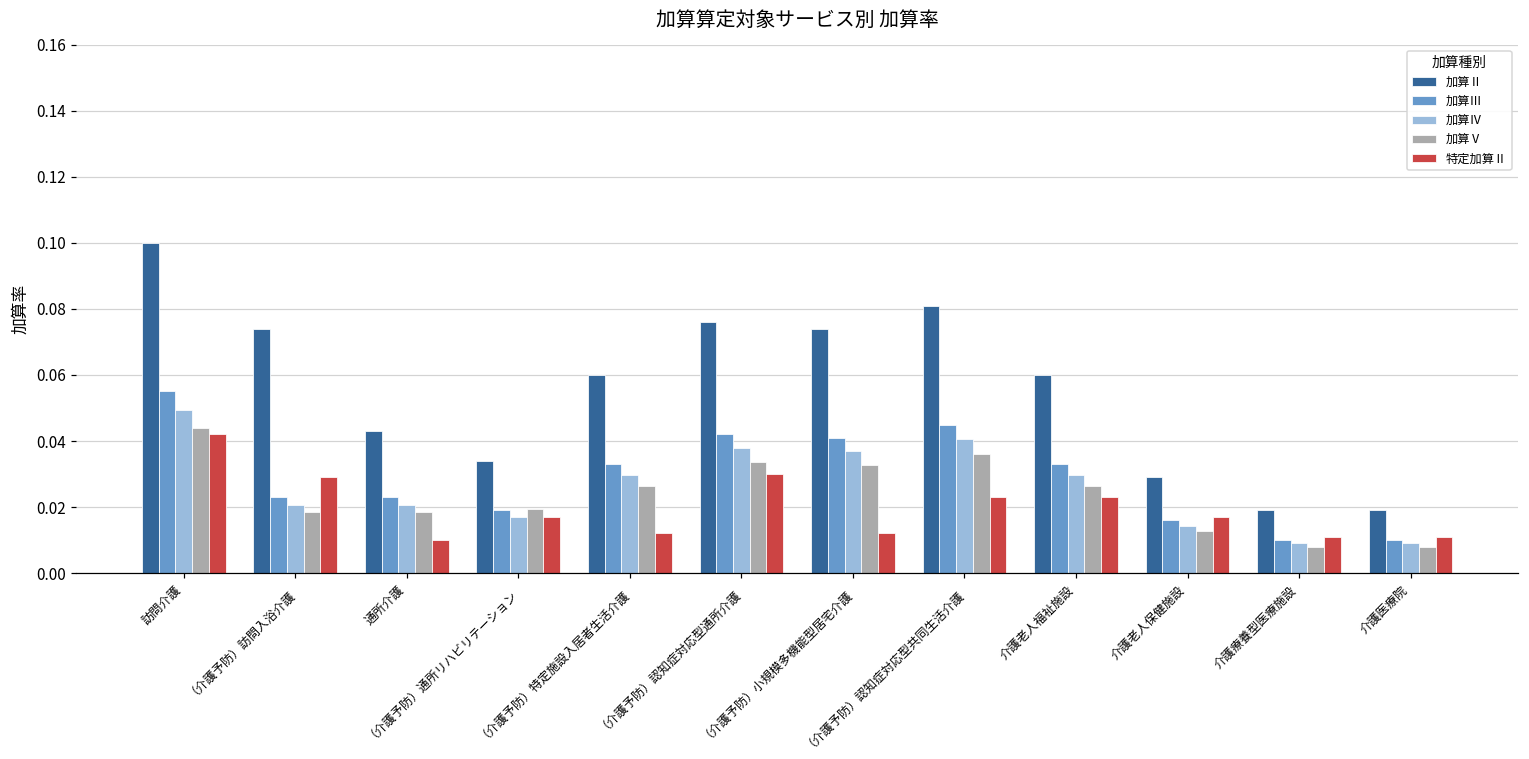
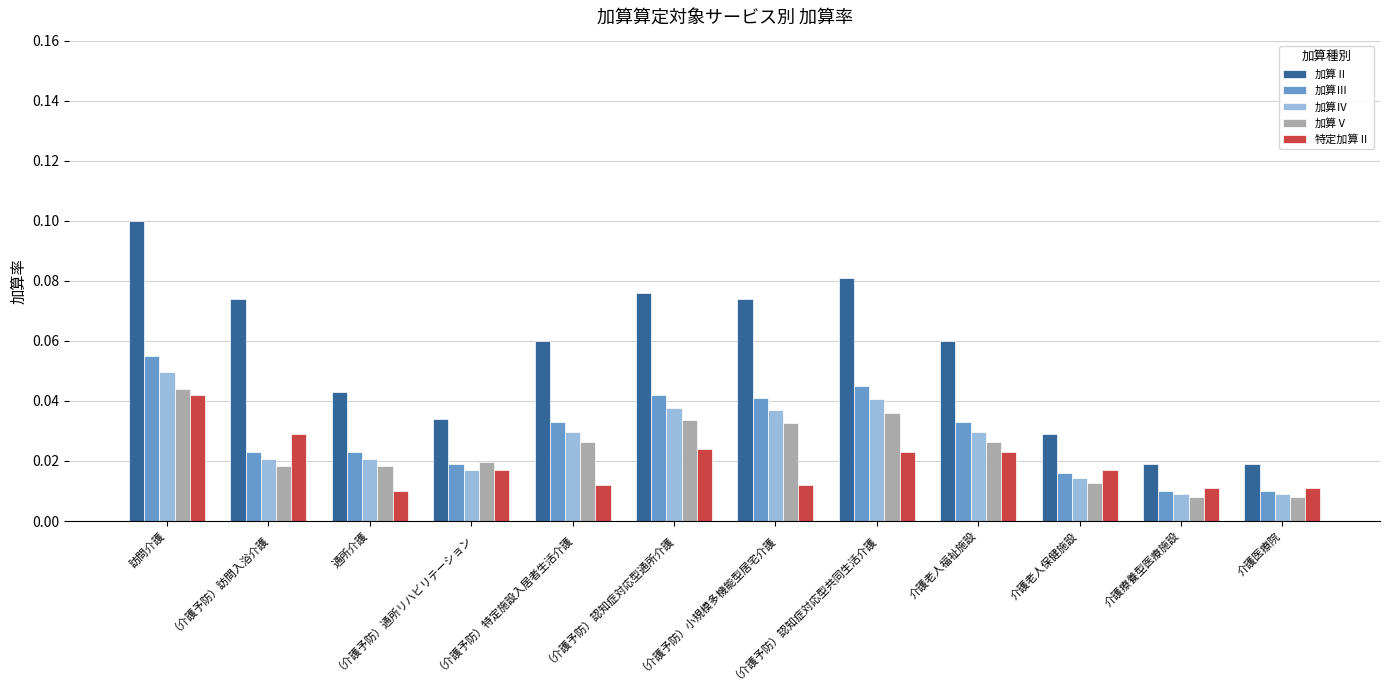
  {
    "加算Ⅱ": {
      "訪問介護": 0.100,
      "（介護予防）訪問入浴介護": 0.074,
      "通所介護": 0.043,
      "（介護予防）通所リハビリテーション": 0.034,
      "（介護予防）特定施設入居者生活介護": 0.060,
      "（介護予防）認知症対応型通所介護": 0.076,
      "（介護予防）小規模多機能型居宅介護": 0.074,
      "（介護予防）認知症対応型共同生活介護": 0.081,
      "介護老人福祉施設": 0.060,
      "介護老人保健施設": 0.029,
      "介護療養型医療施設": 0.019,
      "介護医療院": 0.019
    },
    "加算Ⅲ": {
      "訪問介護": 0.055,
      "（介護予防）訪問入浴介護": 0.023,
      "通所介護": 0.023,
      "（介護予防）通所リハビリテーション": 0.019,
      "（介護予防）特定施設入居者生活介護": 0.033,
      "（介護予防）認知症対応型通所介護": 0.042,
      "（介護予防）小規模多機能型居宅介護": 0.041,
      "（介護予防）認知症対応型共同生活介護": 0.045,
      "介護老人福祉施設": 0.033,
      "介護老人保健施設": 0.016,
      "介護療養型医療施設": 0.010,
      "介護医療院": 0.010
    },
    "特定加算Ⅱ": {
      "訪問介護": 0.042,
      "（介護予防）訪問入浴介護": 0.029,
      "通所介護": 0.010,
      "（介護予防）通所リハビリテーション": 0.017,
      "（介護予防）特定施設入居者生活介護": 0.012,
-     "（介護予防）認知症対応型通所介護": 0.030,
+     "（介護予防）認知症対応型通所介護": 0.024,
      "（介護予防）小規模多機能型居宅介護": 0.012,
      "（介護予防）認知症対応型共同生活介護": 0.023,
      "介護老人福祉施設": 0.023,
      "介護老人保健施設": 0.017,
      "介護療養型医療施設": 0.011,
      "介護医療院": 0.011
    }
  }
